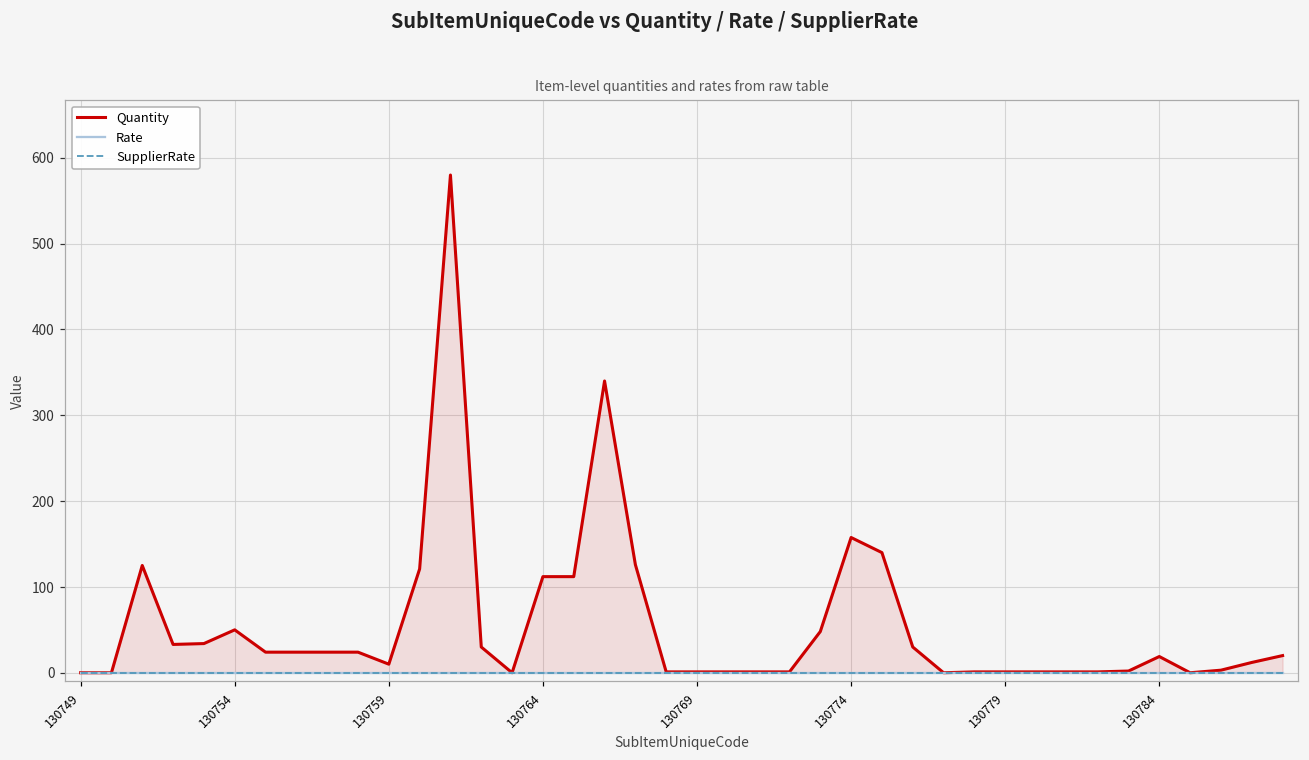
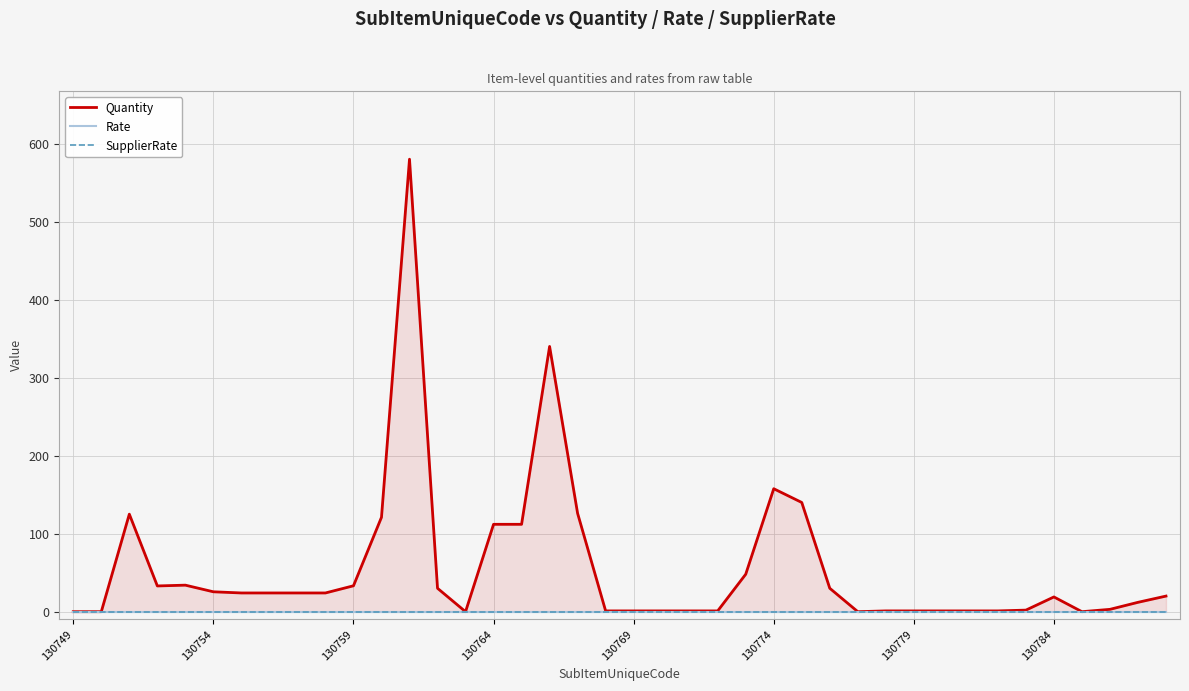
  {
    "Quantity": {
-     "130754": 50,
-     "130759": 10,
+     "130754": 30,
+     "130759": 30,
      "130764": 110,
      "130774": 160,
      "130784": 20
    },
    "SupplierRate": {
      "130754": 0,
      "130759": 0,
      "130764": 0,
      "130774": 0,
      "130784": 0
    }
  }
